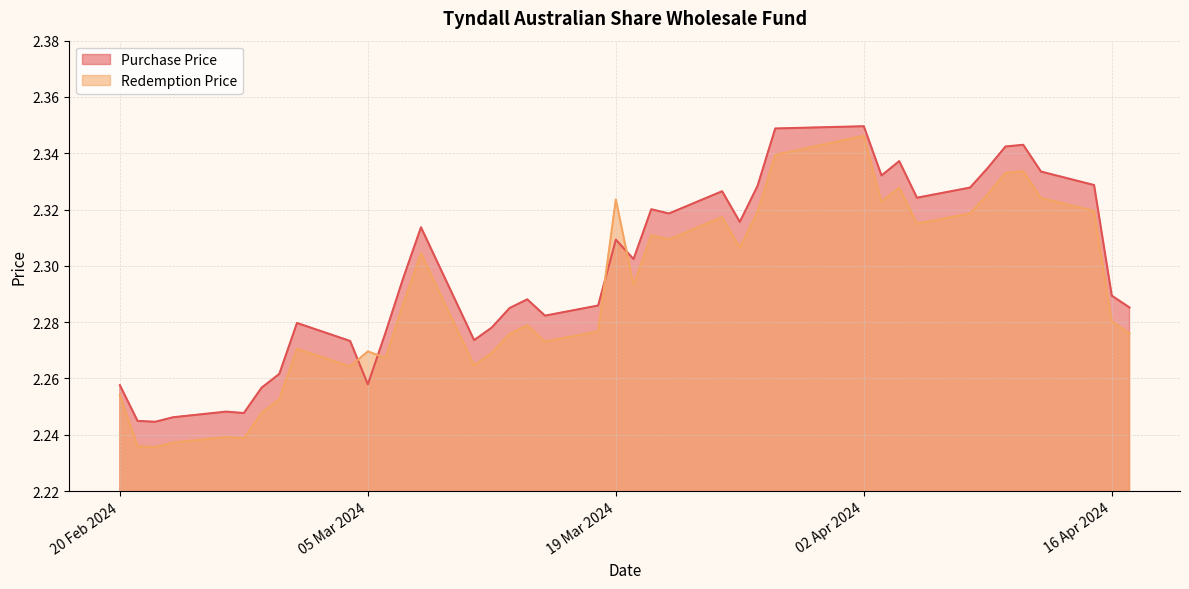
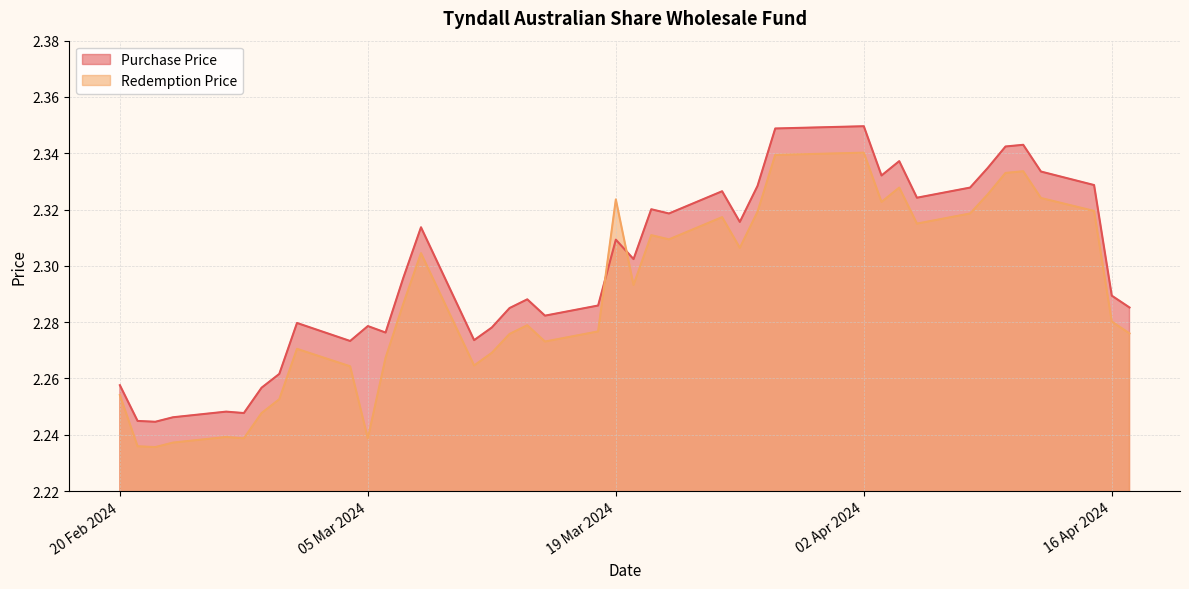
  {
    "Purchase Price": {
      "20 Feb 2024": 2.258,
-     "05 Mar 2024": 2.258,
+     "05 Mar 2024": 2.279,
      "19 Mar 2024": 2.309,
      "02 Apr 2024": 2.350,
      "16 Apr 2024": 2.289
    },
    "Redemption Price": {
      "20 Feb 2024": 2.254,
-     "05 Mar 2024": 2.270,
+     "05 Mar 2024": 2.239,
      "19 Mar 2024": 2.324,
-     "02 Apr 2024": 2.346,
+     "02 Apr 2024": 2.340,
      "16 Apr 2024": 2.280
    }
  }
